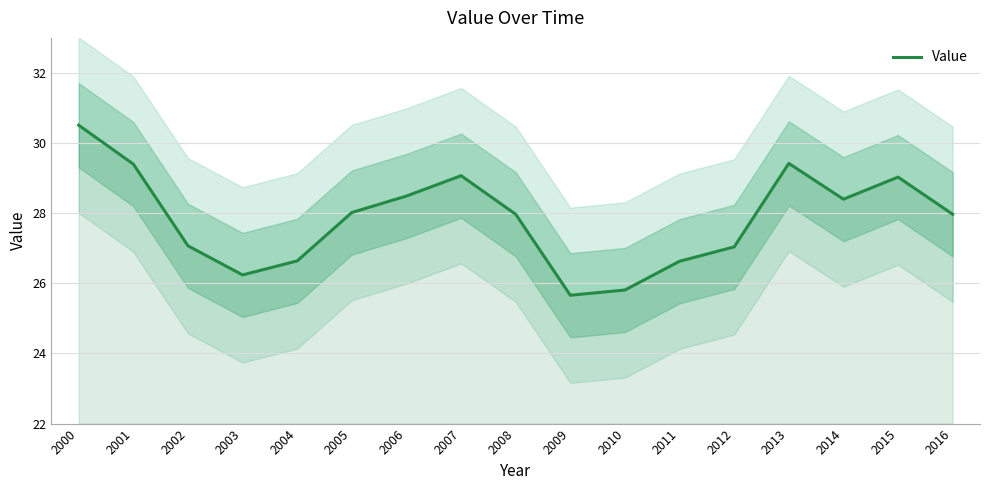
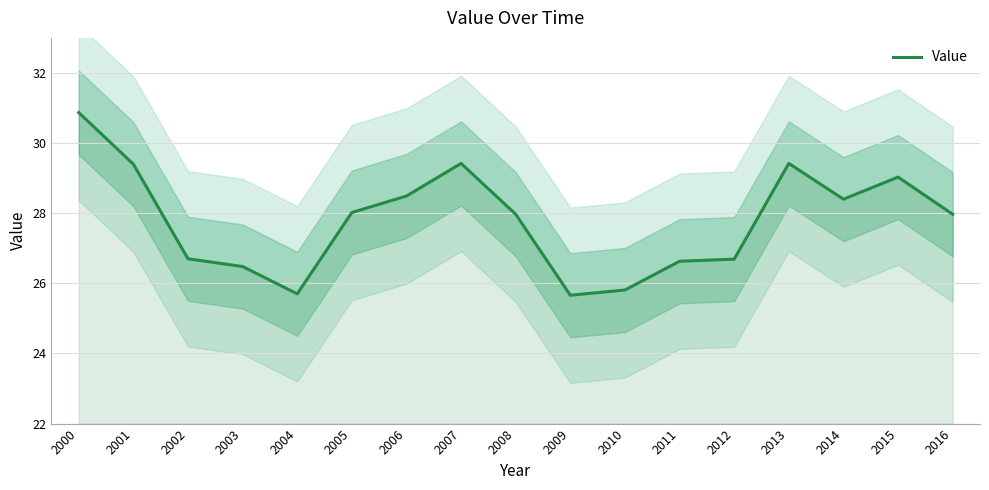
  {
    "Value": {
-     "2000": 30.5,
+     "2000": 30.9,
      "2001": 29.4,
-     "2002": 27.1,
-     "2003": 26.2,
-     "2004": 26.6,
+     "2002": 26.7,
+     "2003": 26.5,
+     "2004": 25.7,
      "2005": 28.0,
      "2006": 28.5,
-     "2007": 29.1,
+     "2007": 29.4,
      "2008": 28.0,
      "2009": 25.7,
      "2010": 25.8,
      "2011": 26.6,
-     "2012": 27.0,
+     "2012": 26.7,
      "2013": 29.4,
      "2014": 28.4,
      "2015": 29.0,
      "2016": 28.0
    }
  }
